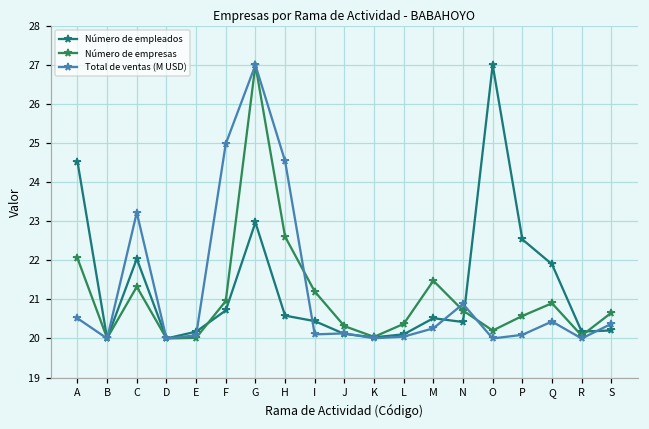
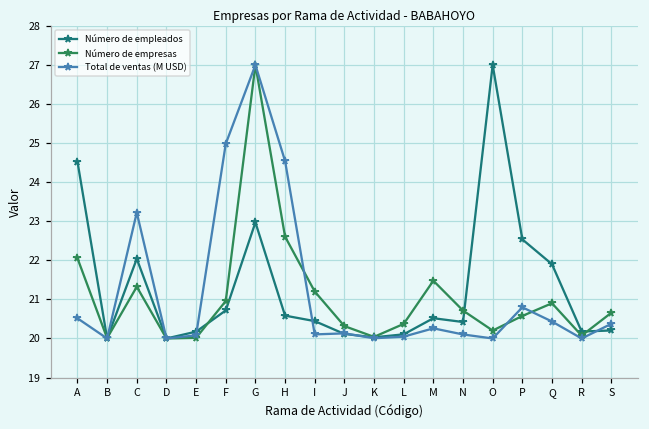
  {
    "Total de ventas (M USD)": {
      "A": 20.5,
      "C": 23.2,
      "F": 25.0,
      "H": 24.5,
      "I": 20.1,
      "M": 20.3,
-     "N": 20.9,
+     "N": 20.1,
      "O": 20.0,
-     "P": 20.1,
+     "P": 20.8,
      "Q": 20.4,
      "R": 20.0,
      "S": 20.4
    }
  }
